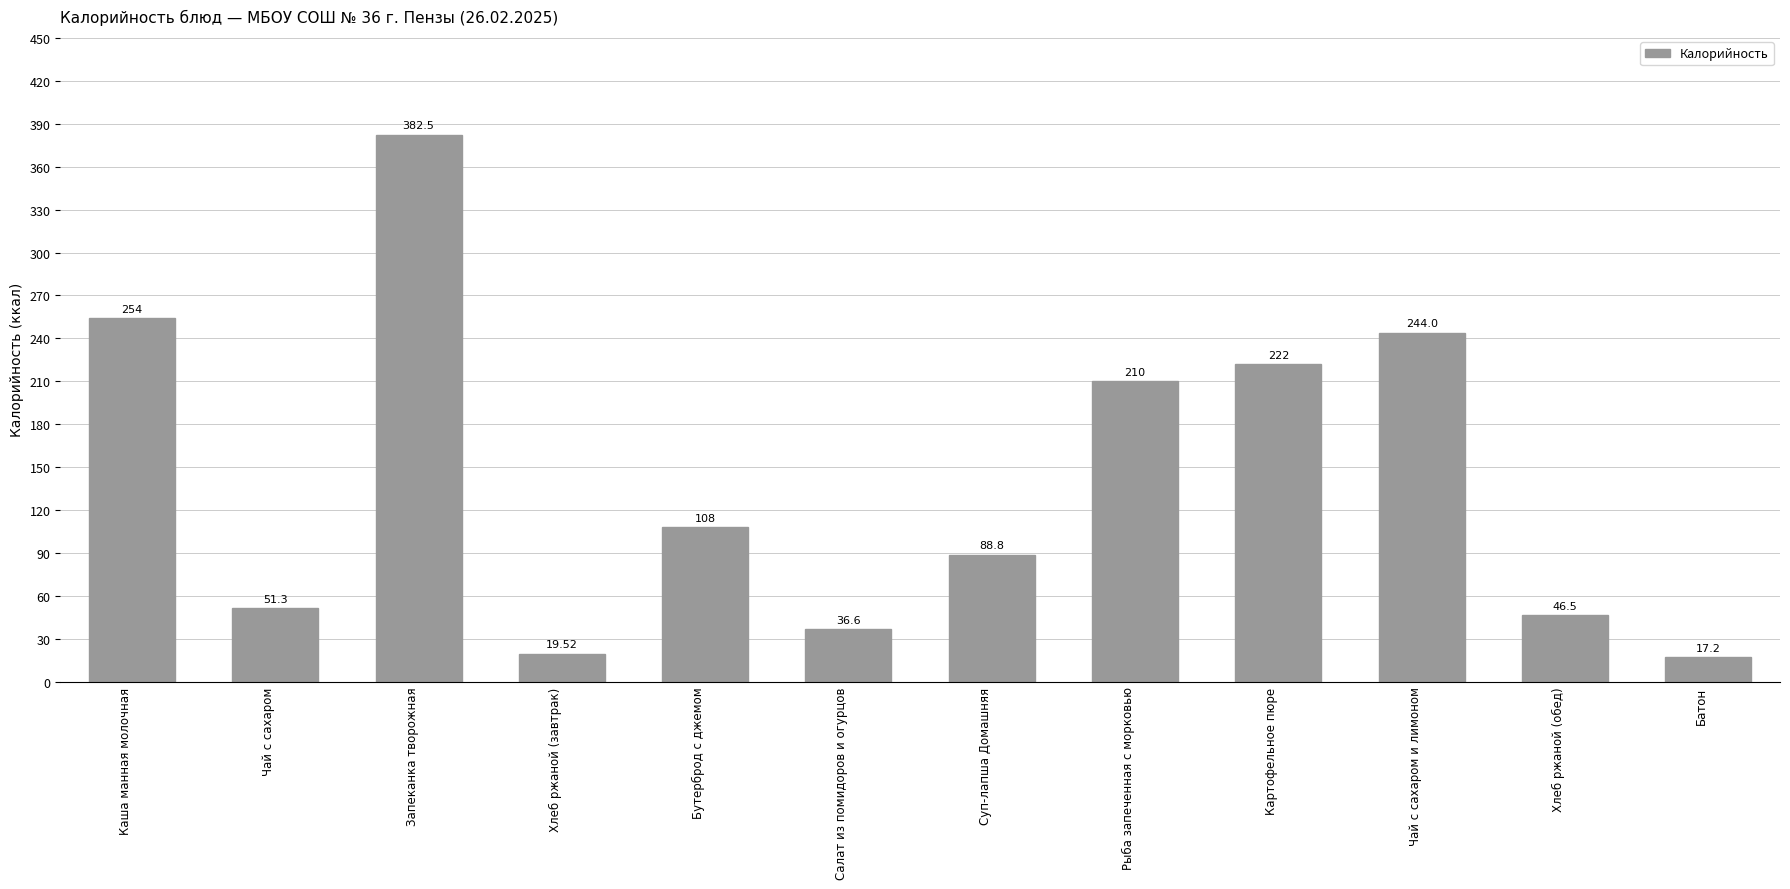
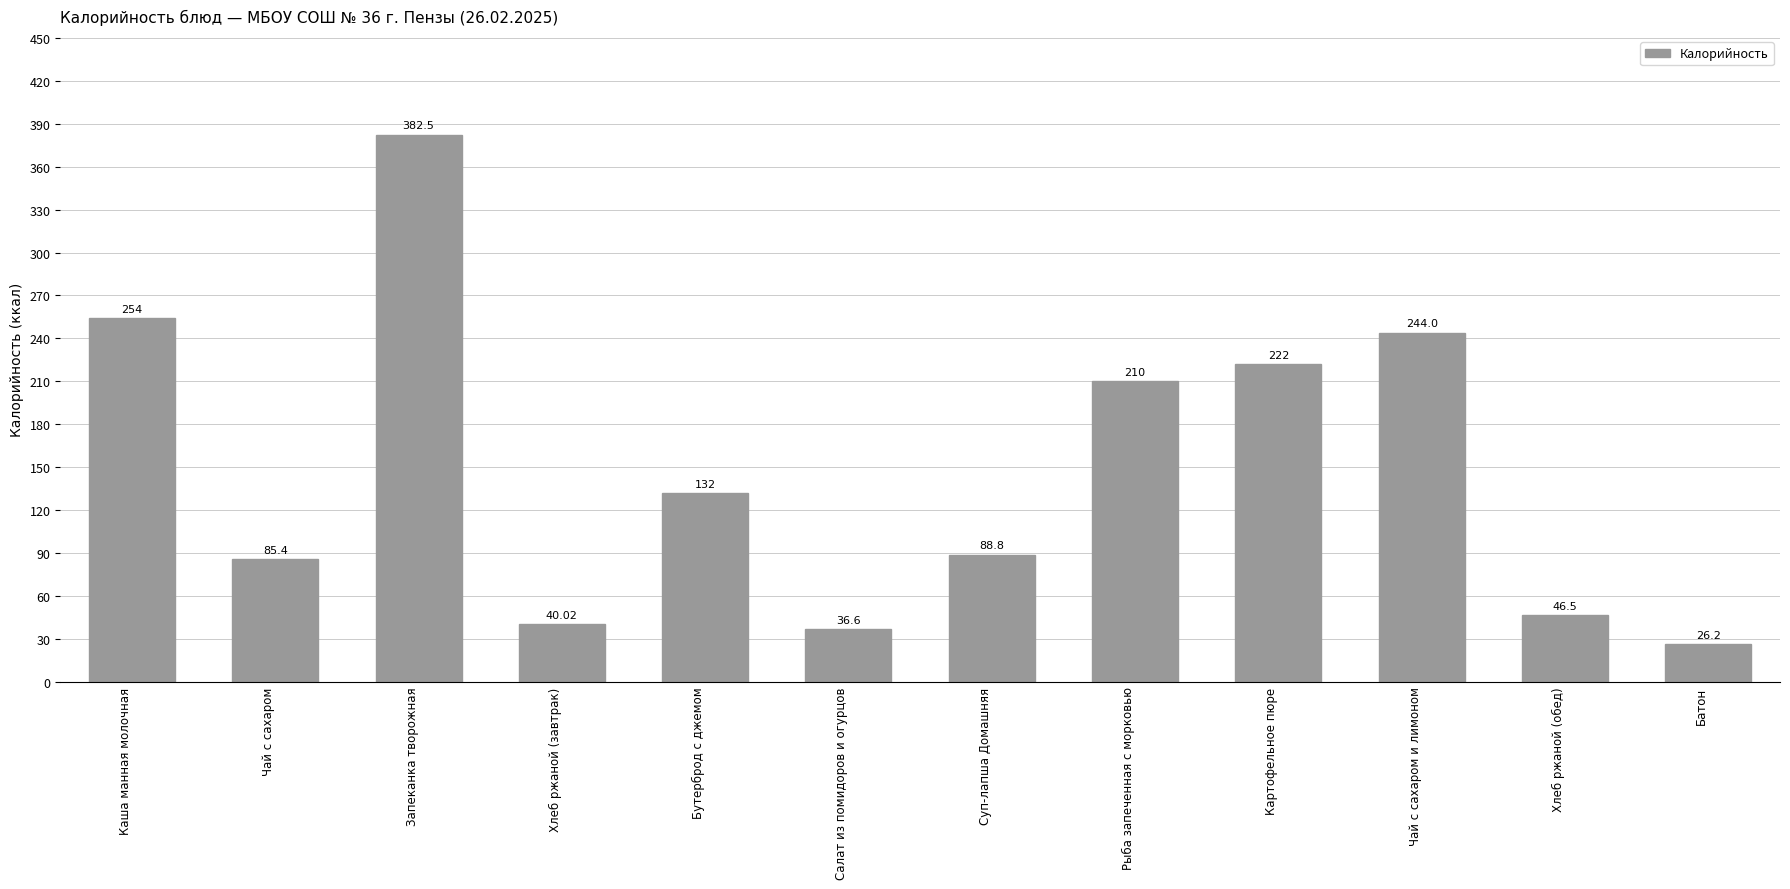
  {
    "Каша манная молочная": 254,
-   "Чай с сахаром": 51.3,
+   "Чай с сахаром": 85.4,
    "Запеканка творожная": 382.5,
-   "Хлеб ржаной (завтрак)": 19.52,
-   "Бутерброд с джемом": 108,
+   "Хлеб ржаной (завтрак)": 40.02,
+   "Бутерброд с джемом": 132,
    "Салат из помидоров и огурцов": 36.6,
    "Суп-лапша Домашняя": 88.8,
    "Рыба запеченная с морковью": 210,
    "Картофельное пюре": 222,
    "Чай с сахаром и лимоном": 244.0,
    "Хлеб ржаной (обед)": 46.5,
-   "Батон": 17.2
+   "Батон": 26.2
  }
